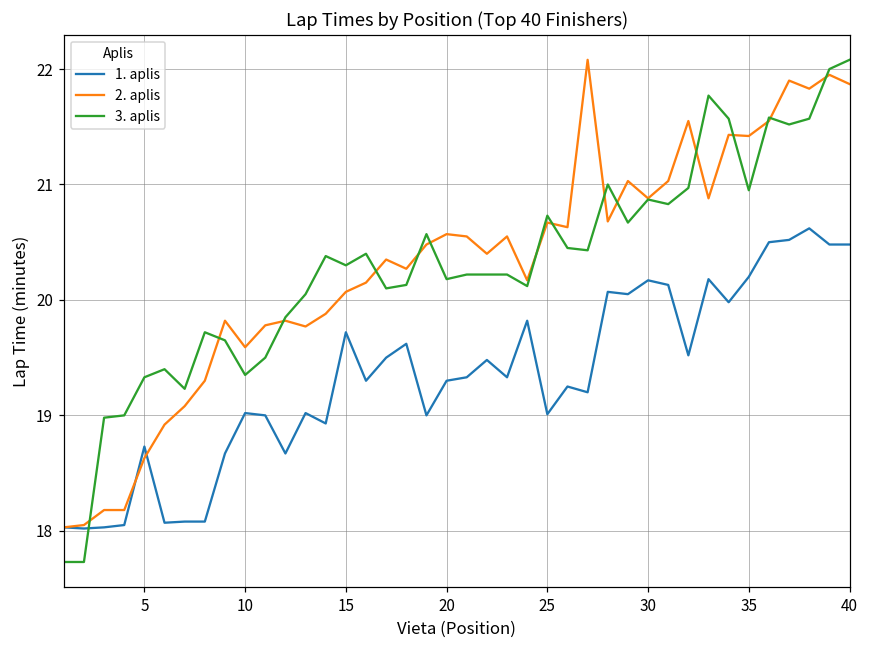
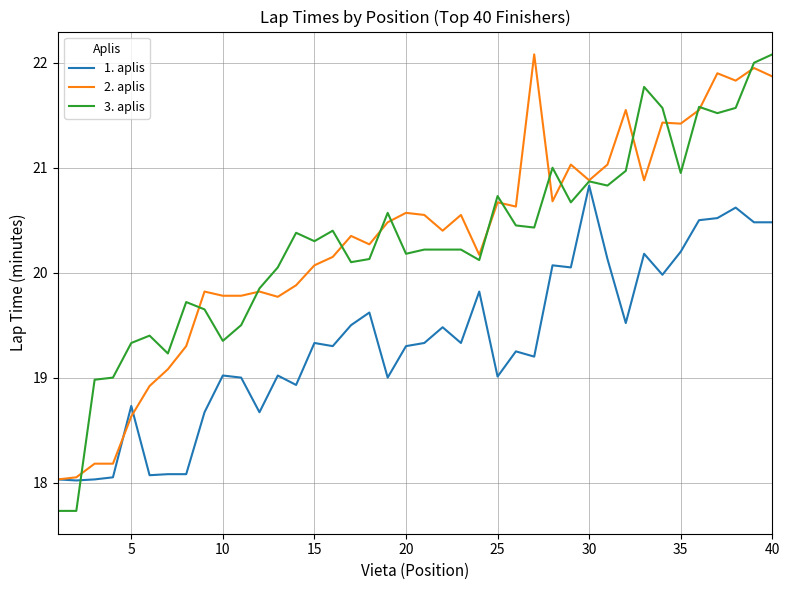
  {
    "1. aplis": {
      "5": 18.73,
      "10": 19.02,
-     "15": 19.72,
+     "15": 19.33,
      "20": 19.30,
      "25": 19.01,
-     "30": 20.17,
+     "30": 20.83,
      "35": 20.20,
      "40": 20.48
    },
    "2. aplis": {
      "5": 18.63,
-     "10": 19.59,
+     "10": 19.78,
      "15": 20.07,
      "20": 20.57,
      "25": 20.67,
      "35": 21.42,
      "40": 21.87
    },
    "3. aplis": {
      "5": 19.33,
      "10": 19.35,
      "15": 20.30,
      "20": 20.18,
      "25": 20.73,
      "35": 20.95,
      "40": 22.08
    }
  }
